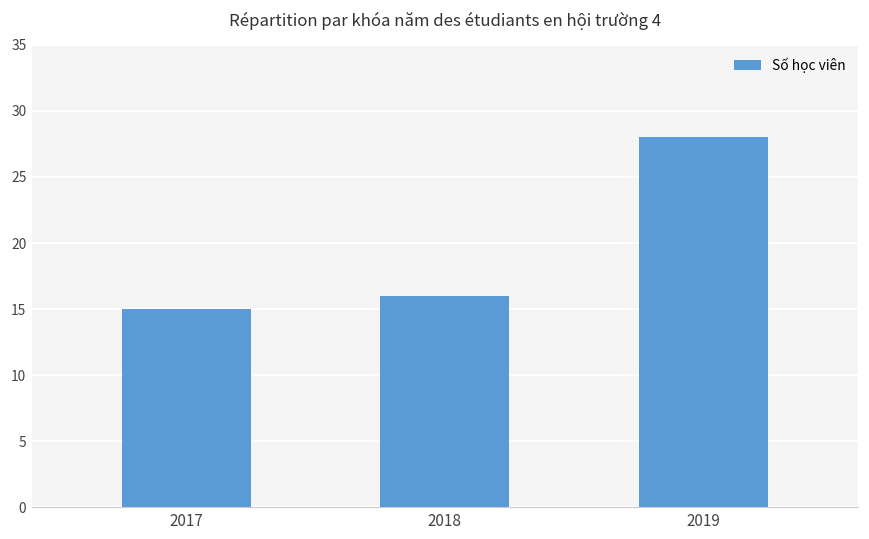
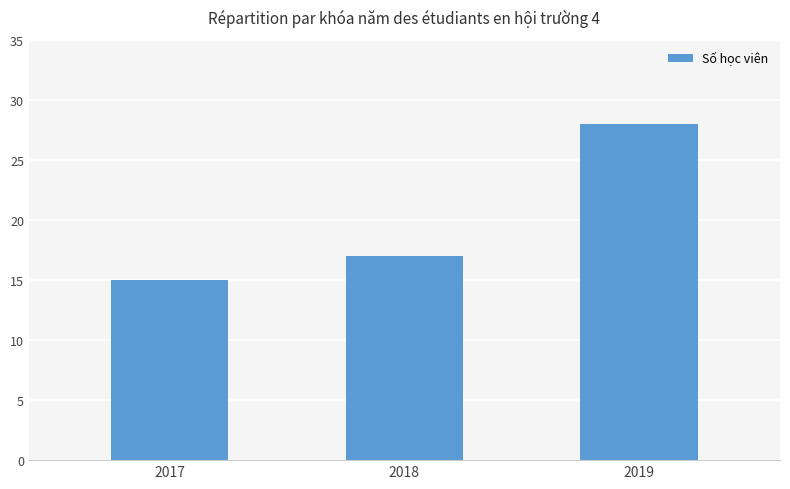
  {
    "2017": 15,
-   "2018": 16,
+   "2018": 17,
    "2019": 28
  }
